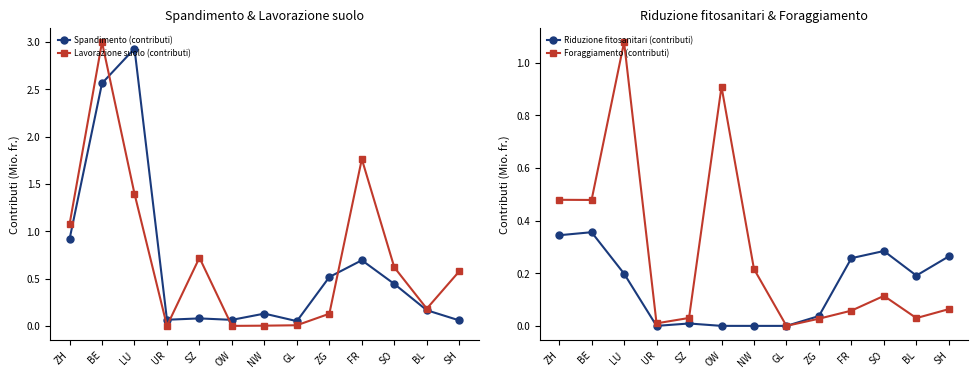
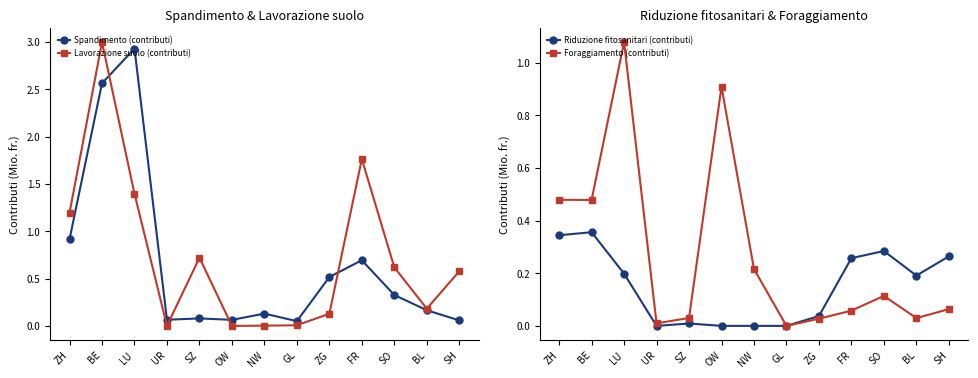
  {
    "Spandimento & Lavorazione suolo": {
      "Spandimento (contributi)": {
        "ZH": 0.9,
        "BE": 2.6,
        "LU": 2.9,
        "UR": 0.1,
        "SZ": 0.1,
        "OW": 0.1,
        "NW": 0.1,
        "GL": 0.1,
        "ZG": 0.5,
        "FR": 0.7,
-       "SO": 0.4,
+       "SO": 0.3,
        "SH": 0.1
      },
      "Lavorazione suolo (contributi)": {
-       "ZH": 1.1,
+       "ZH": 1.2,
        "BE": 3.0,
        "LU": 1.4,
        "UR": 0.0,
        "SZ": 0.7,
        "OW": 0.0,
        "NW": 0.0,
        "GL": 0.0,
        "ZG": 0.1,
        "FR": 1.8,
        "SO": 0.6,
        "SH": 0.6
      }
    },
    "Riduzione fitosanitari & Foraggiamento": {
      "Riduzione fitosanitari (contributi)": {
        "ZH": 0.34,
        "BE": 0.36,
        "LU": 0.20,
        "SZ": 0.01,
        "OW": 0.00,
        "NW": 0.00,
        "ZG": 0.04,
        "FR": 0.26,
        "SO": 0.28,
        "BL": 0.19,
        "SH": 0.26
      },
      "Foraggiamento (contributi)": {
        "ZH": 0.48,
        "BE": 0.48,
        "LU": 1.08,
        "SZ": 0.03,
        "OW": 0.91,
        "NW": 0.22,
        "ZG": 0.03,
        "FR": 0.06,
        "SO": 0.11,
        "BL": 0.03,
        "SH": 0.06
      }
    }
  }
